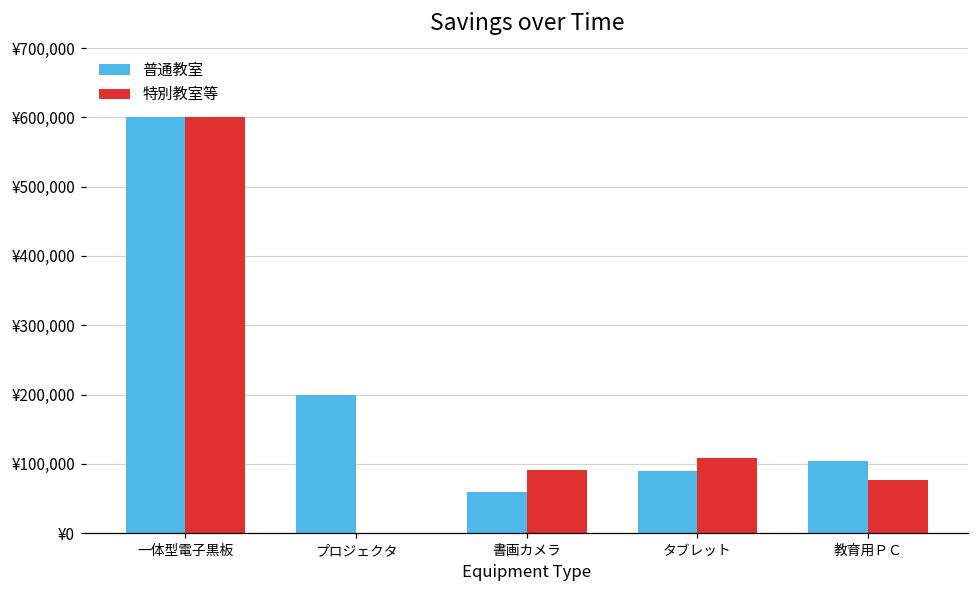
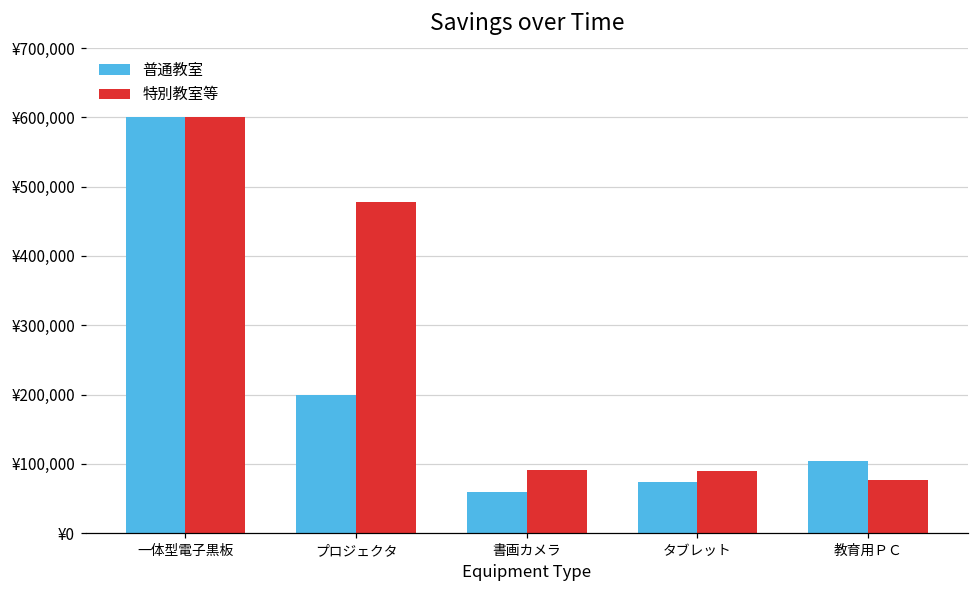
  {
    "普通教室": {
      "一体型電子黒板": "¥600,000",
      "プロジェクタ": "¥200,000",
      "書画カメラ": "¥60,000",
-     "タブレット": "¥90,000",
+     "タブレット": "¥70,000",
      "教育用ＰＣ": "¥100,000"
    },
    "特別教室等": {
      "一体型電子黒板": "¥600,000",
-     "プロジェクタ": "¥0",
+     "プロジェクタ": "¥480,000",
      "書画カメラ": "¥90,000",
-     "タブレット": "¥110,000",
+     "タブレット": "¥90,000",
      "教育用ＰＣ": "¥80,000"
    }
  }
